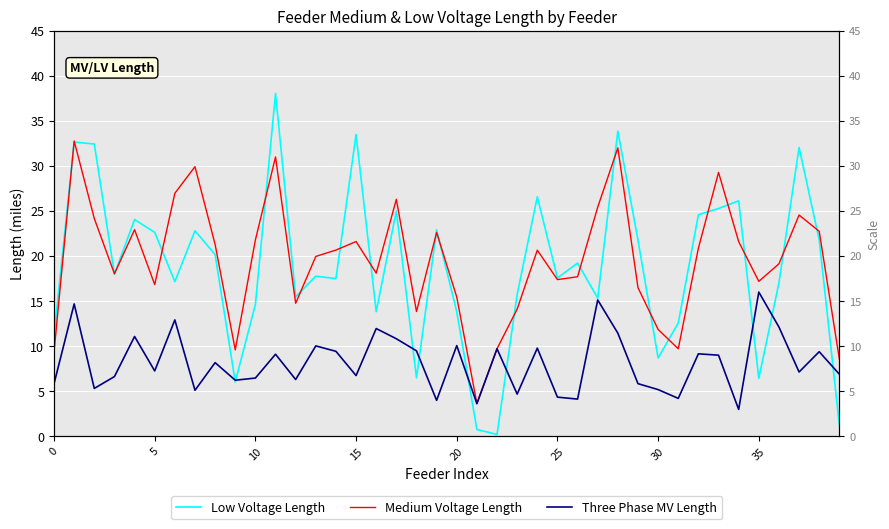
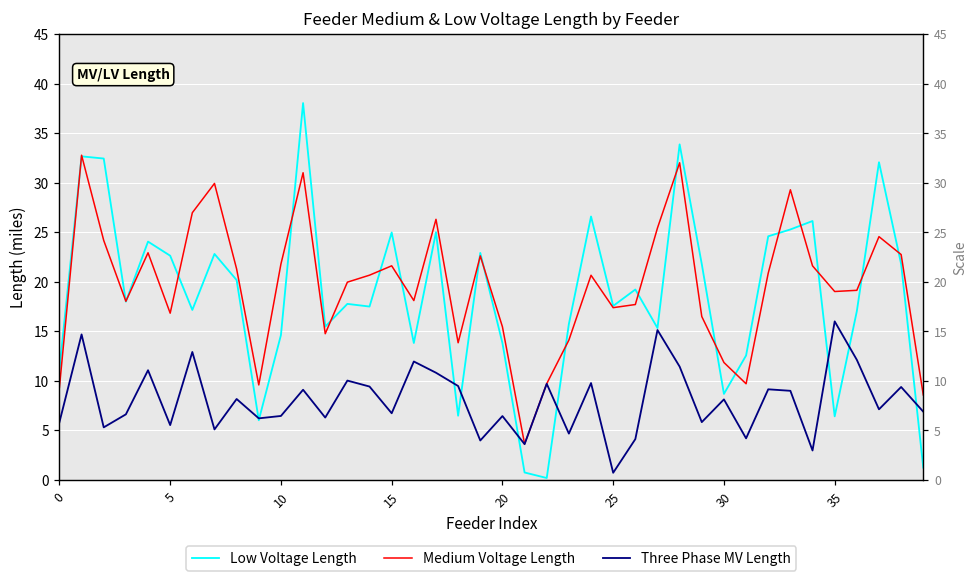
  {
    "Low Voltage Length": {
      "0": 11,
      "5": 23,
      "10": 15,
-     "15": 33,
+     "15": 25,
      "20": 14,
      "30": 9,
      "35": 6
    },
    "Medium Voltage Length": {
      "0": 9,
      "5": 17,
      "10": 22,
      "15": 22,
      "20": 15,
      "30": 12,
-     "35": 17
+     "35": 19
    },
    "Three Phase MV Length": {
      "0": 6,
-     "5": 7,
+     "5": 6,
      "10": 6,
      "15": 7,
-     "20": 10,
-     "25": 4,
-     "30": 5,
+     "20": 6,
+     "25": 1,
+     "30": 8,
      "35": 16
    }
  }
